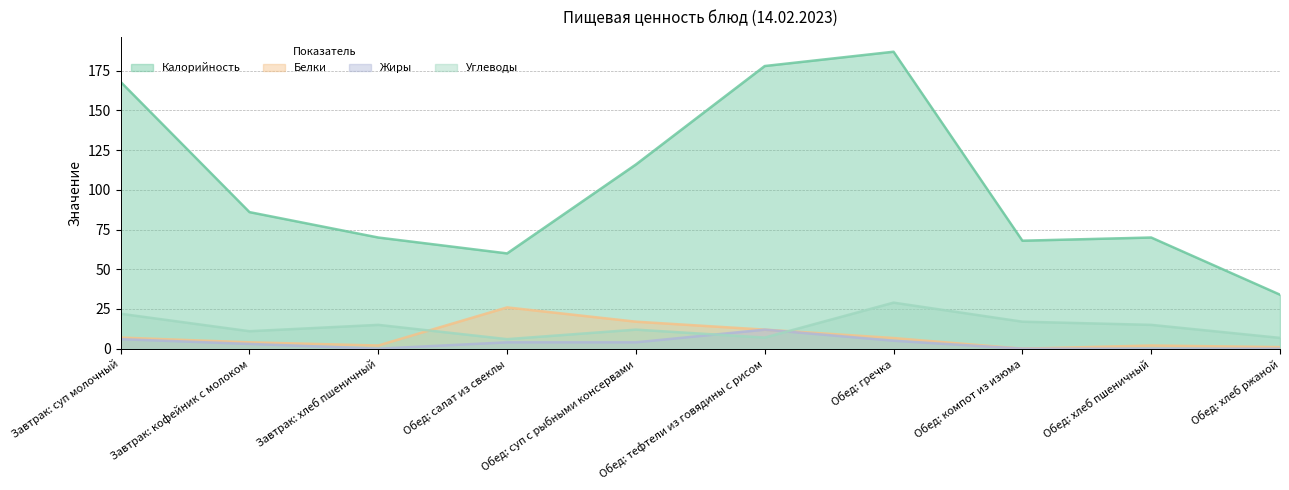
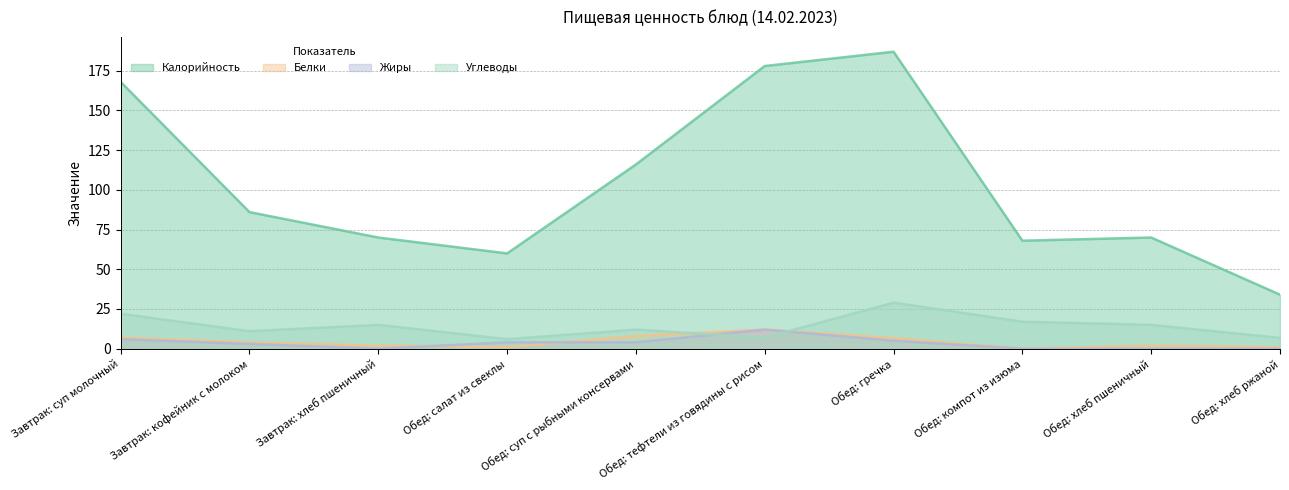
  {
    "Белки": {
      "Завтрак: хлеб пшеничный": 2,
-     "Обед: салат из свеклы": 26,
-     "Обед: суп с рыбными консервами": 17,
+     "Обед: салат из свеклы": 1,
+     "Обед: суп с рыбными консервами": 8,
      "Обед: гречка": 7,
      "Обед: хлеб пшеничный": 2
    }
  }
